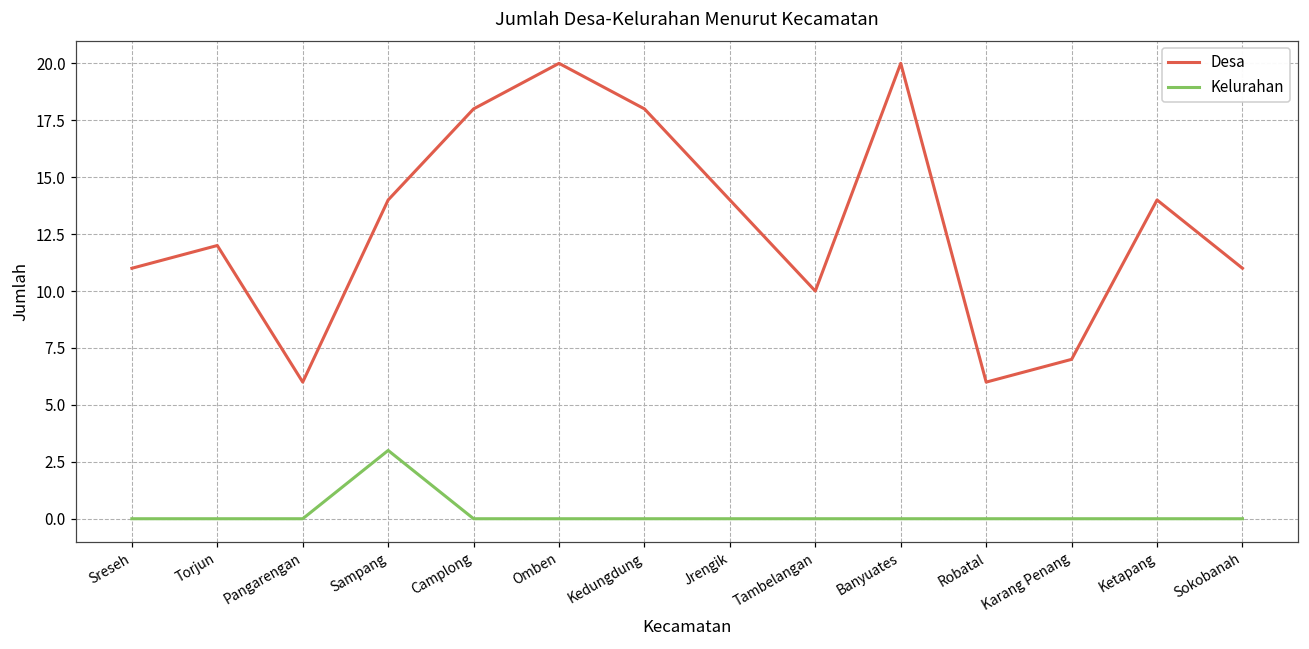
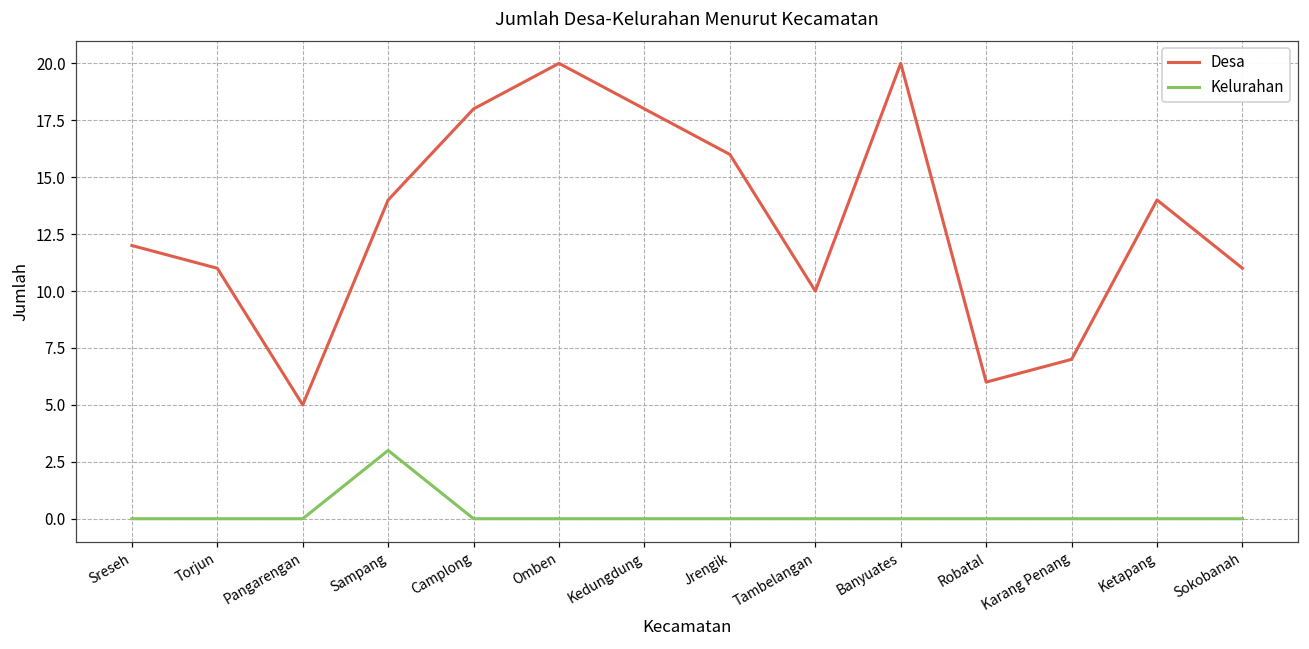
  {
    "Desa": {
-     "Sreseh": 11,
-     "Torjun": 12,
-     "Pangarengan": 6,
+     "Sreseh": 12,
+     "Torjun": 11,
+     "Pangarengan": 5,
      "Sampang": 14,
      "Camplong": 18,
      "Omben": 20,
      "Kedungdung": 18,
-     "Jrengik": 14,
+     "Jrengik": 16,
      "Tambelangan": 10,
      "Banyuates": 20,
      "Robatal": 6,
      "Karang Penang": 7,
      "Ketapang": 14,
      "Sokobanah": 11
    },
    "Kelurahan": {
      "Sreseh": 0,
      "Torjun": 0,
      "Pangarengan": 0,
      "Sampang": 3,
      "Camplong": 0,
      "Omben": 0,
      "Kedungdung": 0,
      "Jrengik": 0,
      "Tambelangan": 0,
      "Banyuates": 0,
      "Robatal": 0,
      "Karang Penang": 0,
      "Ketapang": 0,
      "Sokobanah": 0
    }
  }
